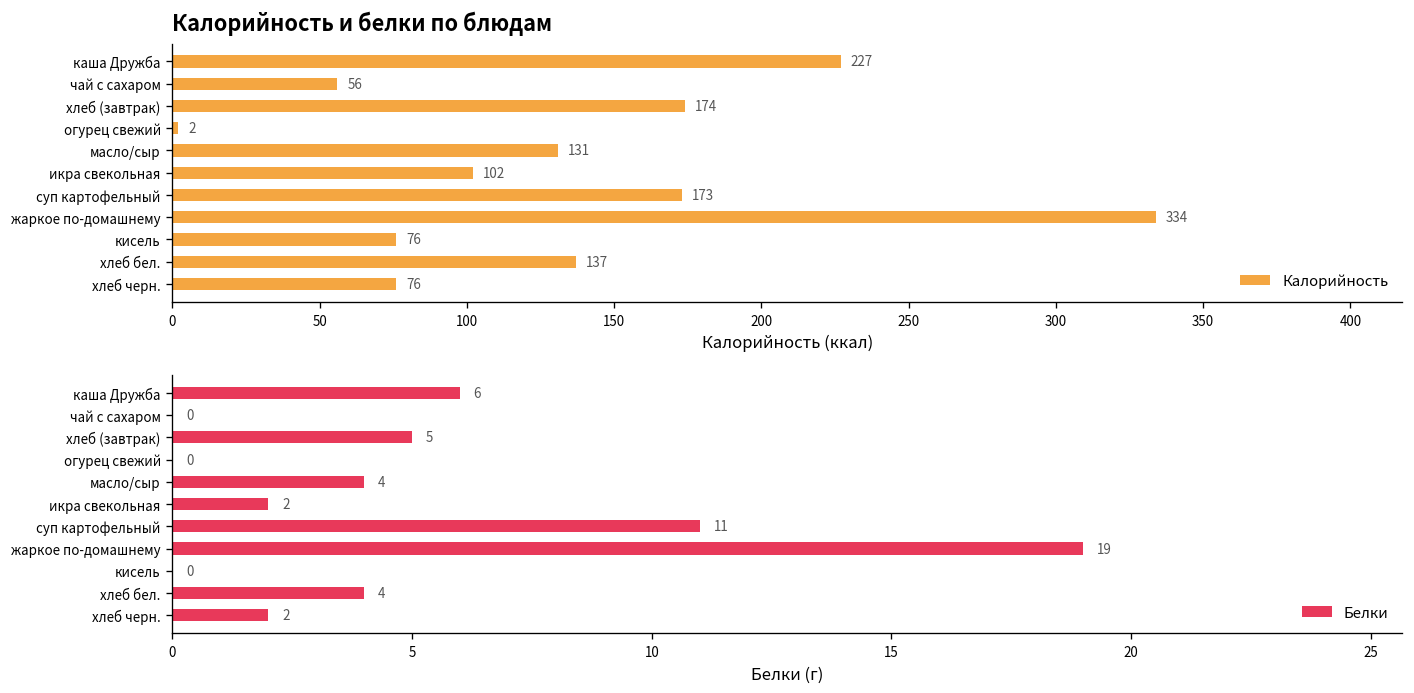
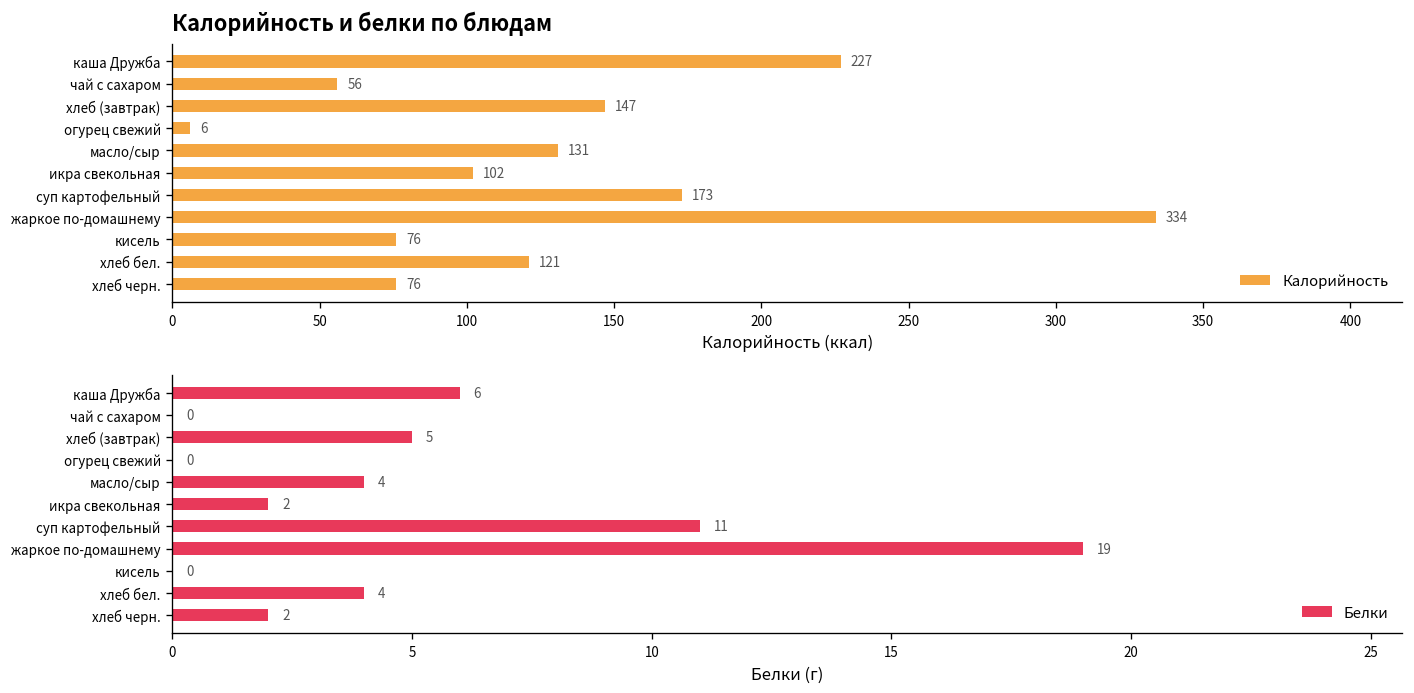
  {
    "Калорийность и белки по блюдам": {
      "каша Дружба": 227,
      "чай с сахаром": 56,
-     "хлеб (завтрак)": 174,
-     "огурец свежий": 2,
+     "хлеб (завтрак)": 147,
+     "огурец свежий": 6,
      "масло/сыр": 131,
      "икра свекольная": 102,
      "суп картофельный": 173,
      "жаркое по-домашнему": 334,
      "кисель": 76,
-     "хлеб бел.": 137,
+     "хлеб бел.": 121,
      "хлеб черн.": 76
    }
  }
